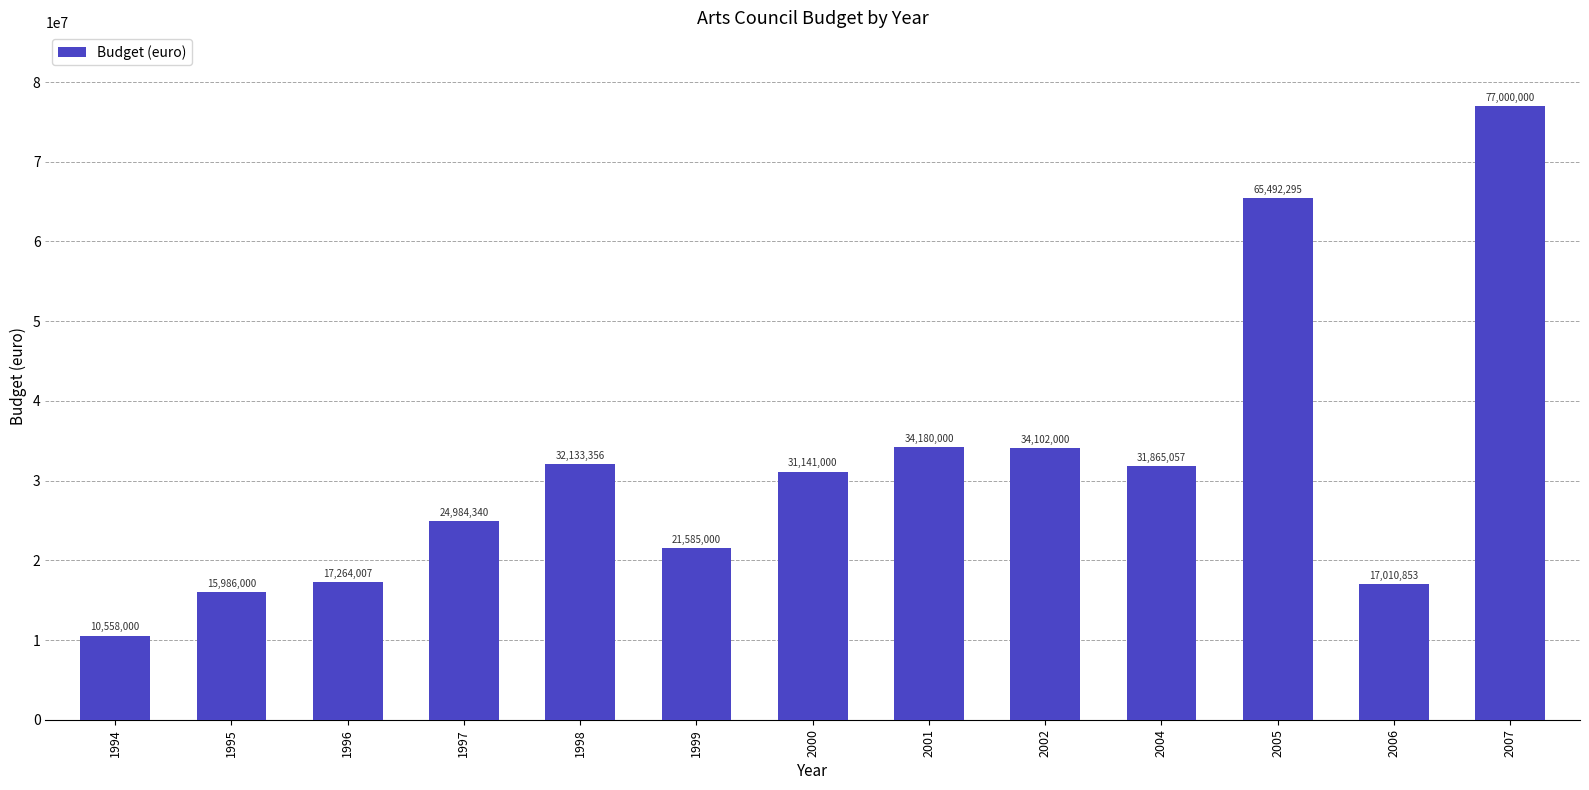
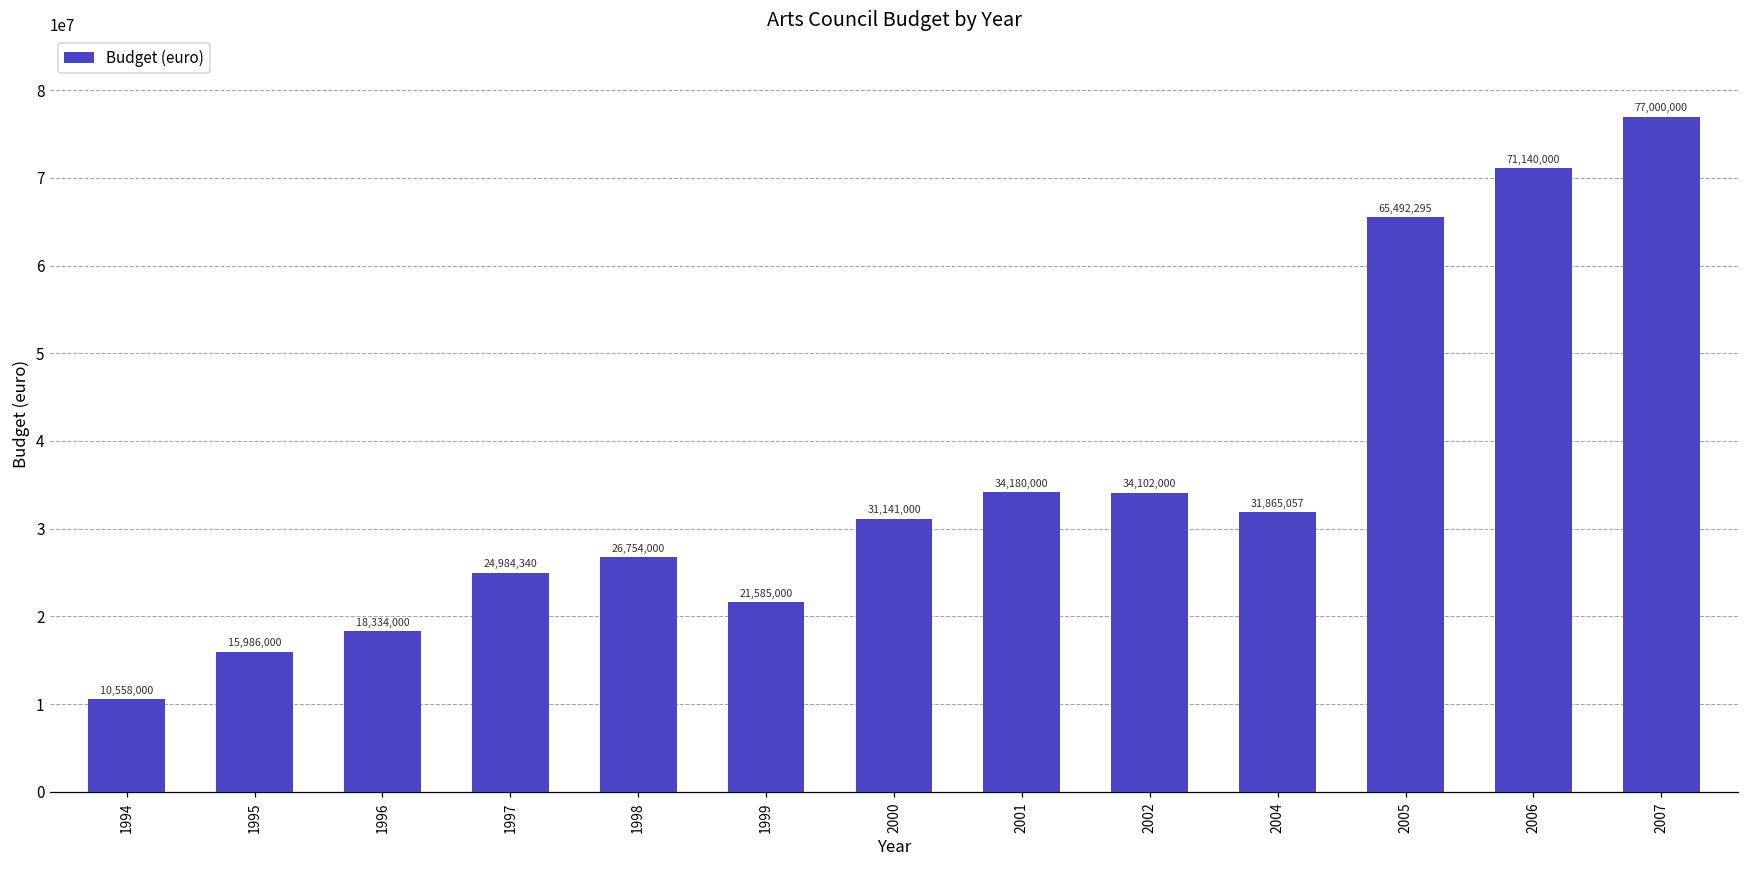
  {
    "1994": "10,558,000",
    "1995": "15,986,000",
-   "1996": "17,264,007",
+   "1996": "18,334,000",
    "1997": "24,984,340",
-   "1998": "32,133,356",
+   "1998": "26,754,000",
    "1999": "21,585,000",
    "2000": "31,141,000",
    "2001": "34,180,000",
    "2002": "34,102,000",
    "2004": "31,865,057",
    "2005": "65,492,295",
-   "2006": "17,010,853",
+   "2006": "71,140,000",
    "2007": "77,000,000"
  }
